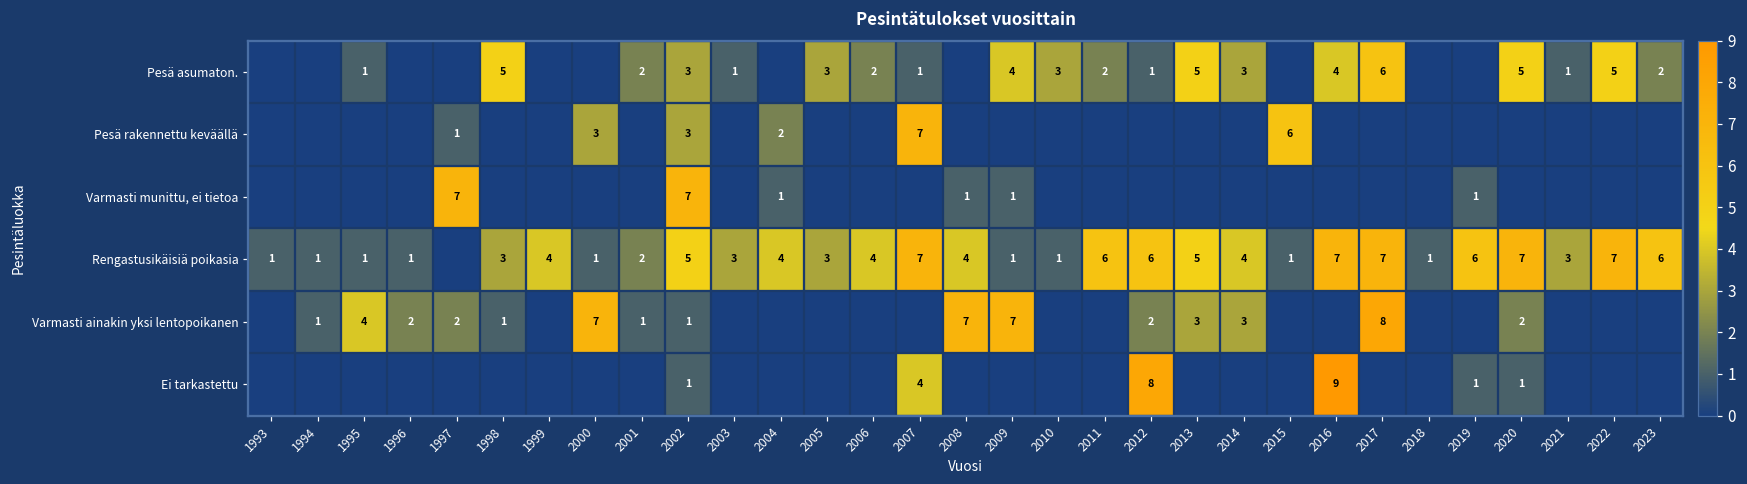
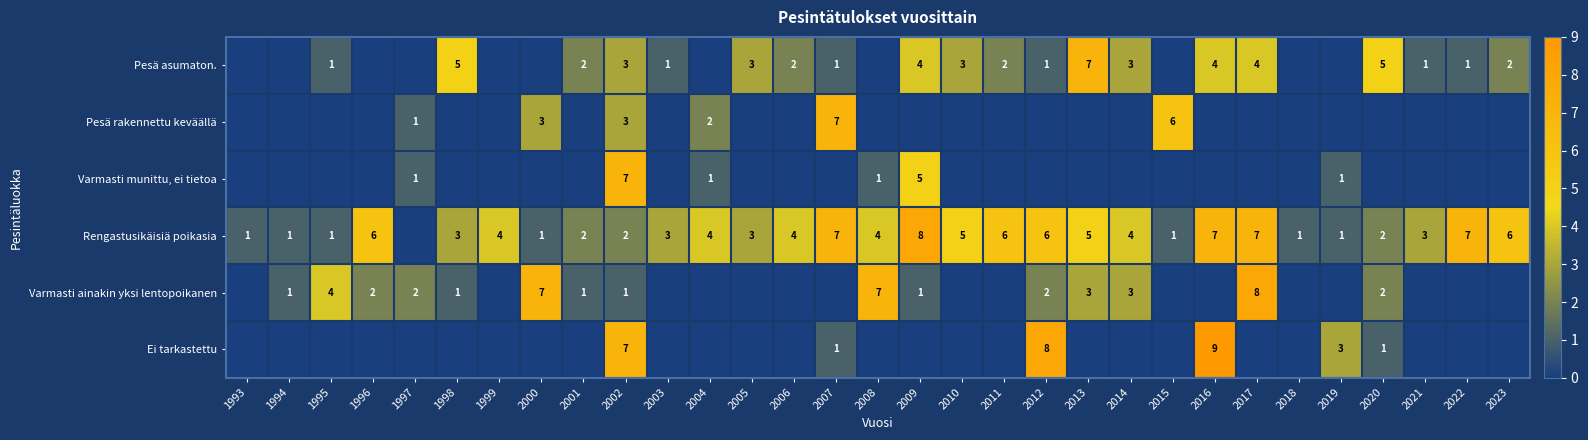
  {
    "Pesä asumaton.": {
      "1995": 1,
      "1998": 5,
      "2001": 2,
      "2002": 3,
      "2003": 1,
      "2005": 3,
      "2006": 2,
      "2007": 1,
      "2009": 4,
      "2010": 3,
      "2011": 2,
      "2012": 1,
-     "2013": 5,
+     "2013": 7,
      "2014": 3,
      "2016": 4,
-     "2017": 6,
+     "2017": 4,
      "2020": 5,
      "2021": 1,
-     "2022": 5,
+     "2022": 1,
      "2023": 2
    },
    "Pesä rakennettu keväällä": {
      "1997": 1,
      "2000": 3,
      "2002": 3,
      "2004": 2,
      "2007": 7,
      "2015": 6
    },
    "Varmasti munittu, ei tietoa": {
-     "1997": 7,
+     "1997": 1,
      "2002": 7,
      "2004": 1,
      "2008": 1,
-     "2009": 1,
+     "2009": 5,
      "2019": 1
    },
    "Rengastusikäisiä poikasia": {
      "1993": 1,
      "1994": 1,
      "1995": 1,
-     "1996": 1,
+     "1996": 6,
      "1998": 3,
      "1999": 4,
      "2000": 1,
      "2001": 2,
-     "2002": 5,
+     "2002": 2,
      "2003": 3,
      "2004": 4,
      "2005": 3,
      "2006": 4,
      "2007": 7,
      "2008": 4,
-     "2009": 1,
-     "2010": 1,
+     "2009": 8,
+     "2010": 5,
      "2011": 6,
      "2012": 6,
      "2013": 5,
      "2014": 4,
      "2015": 1,
      "2016": 7,
      "2017": 7,
      "2018": 1,
-     "2019": 6,
-     "2020": 7,
+     "2019": 1,
+     "2020": 2,
      "2021": 3,
      "2022": 7,
      "2023": 6
    },
    "Varmasti ainakin yksi lentopoikanen": {
      "1994": 1,
      "1995": 4,
      "1996": 2,
      "1997": 2,
      "1998": 1,
      "2000": 7,
      "2001": 1,
      "2002": 1,
      "2008": 7,
-     "2009": 7,
+     "2009": 1,
      "2012": 2,
      "2013": 3,
      "2014": 3,
      "2017": 8,
      "2020": 2
    },
    "Ei tarkastettu": {
-     "2002": 1,
-     "2007": 4,
+     "2002": 7,
+     "2007": 1,
      "2012": 8,
      "2016": 9,
-     "2019": 1,
+     "2019": 3,
      "2020": 1
    }
  }
